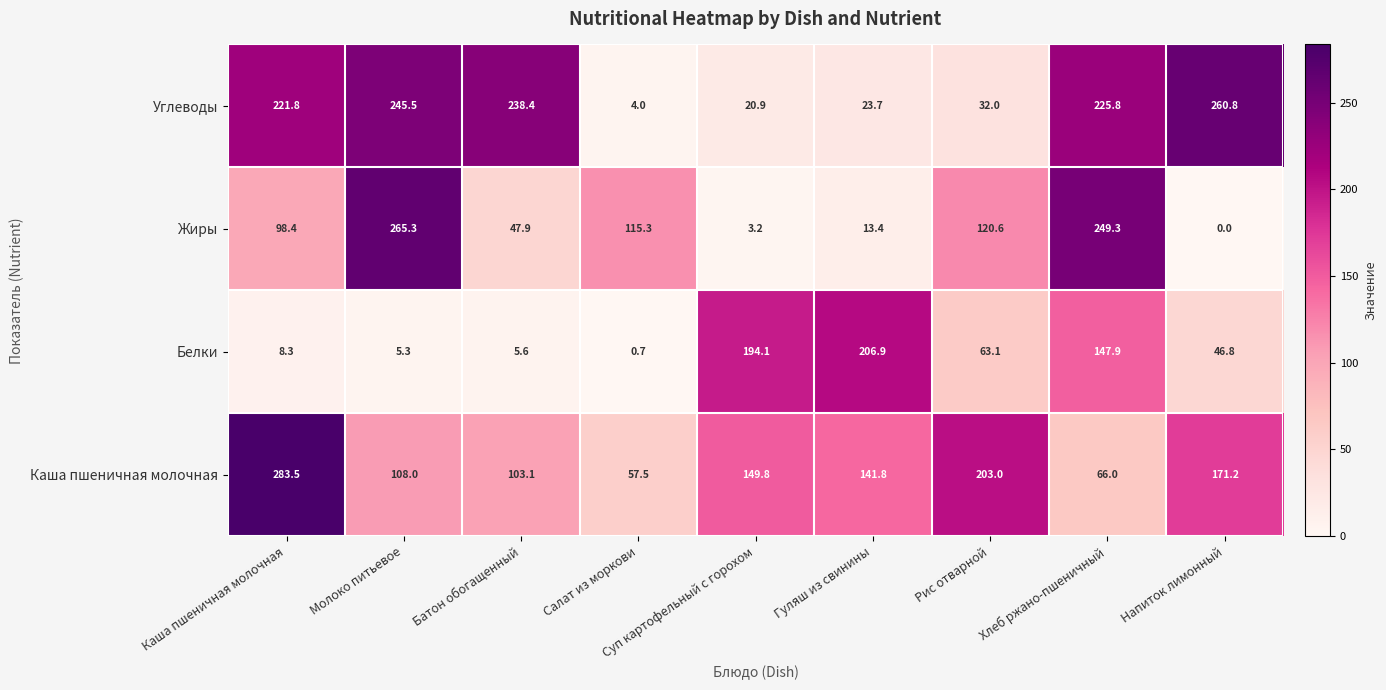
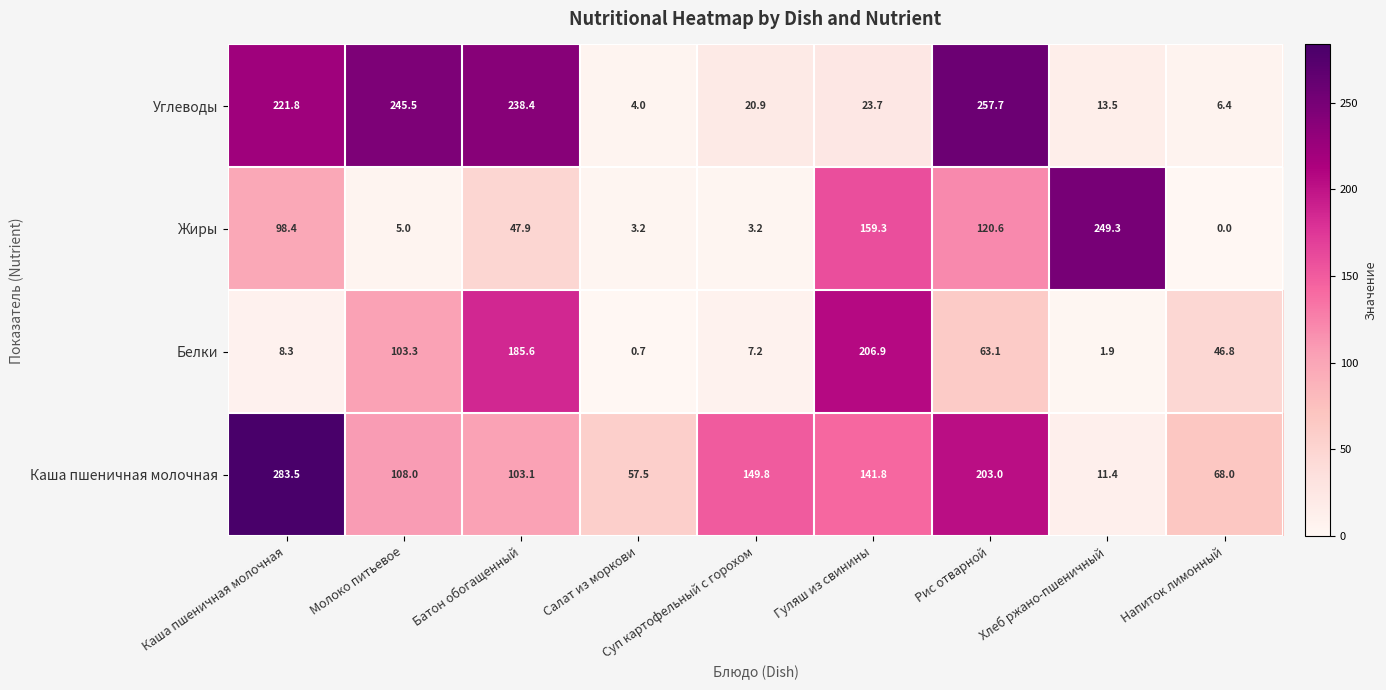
  {
    "Углеводы": {
      "Каша пшеничная молочная": 221.8,
      "Молоко питьевое": 245.5,
      "Батон обогащенный": 238.4,
      "Салат из моркови": 4.0,
      "Суп картофельный с горохом": 20.9,
      "Гуляш из свинины": 23.7,
-     "Рис отварной": 32.0,
-     "Хлеб ржано-пшеничный": 225.8,
-     "Напиток лимонный": 260.8
+     "Рис отварной": 257.7,
+     "Хлеб ржано-пшеничный": 13.5,
+     "Напиток лимонный": 6.4
    },
    "Жиры": {
      "Каша пшеничная молочная": 98.4,
-     "Молоко питьевое": 265.3,
+     "Молоко питьевое": 5.0,
      "Батон обогащенный": 47.9,
-     "Салат из моркови": 115.3,
+     "Салат из моркови": 3.2,
      "Суп картофельный с горохом": 3.2,
-     "Гуляш из свинины": 13.4,
+     "Гуляш из свинины": 159.3,
      "Рис отварной": 120.6,
      "Хлеб ржано-пшеничный": 249.3,
      "Напиток лимонный": 0.0
    },
    "Белки": {
      "Каша пшеничная молочная": 8.3,
-     "Молоко питьевое": 5.3,
-     "Батон обогащенный": 5.6,
+     "Молоко питьевое": 103.3,
+     "Батон обогащенный": 185.6,
      "Салат из моркови": 0.7,
-     "Суп картофельный с горохом": 194.1,
+     "Суп картофельный с горохом": 7.2,
      "Гуляш из свинины": 206.9,
      "Рис отварной": 63.1,
-     "Хлеб ржано-пшеничный": 147.9,
+     "Хлеб ржано-пшеничный": 1.9,
      "Напиток лимонный": 46.8
    },
    "Каша пшеничная молочная": {
      "Каша пшеничная молочная": 283.5,
      "Молоко питьевое": 108.0,
      "Батон обогащенный": 103.1,
      "Салат из моркови": 57.5,
      "Суп картофельный с горохом": 149.8,
      "Гуляш из свинины": 141.8,
      "Рис отварной": 203.0,
-     "Хлеб ржано-пшеничный": 66.0,
-     "Напиток лимонный": 171.2
+     "Хлеб ржано-пшеничный": 11.4,
+     "Напиток лимонный": 68.0
    }
  }
